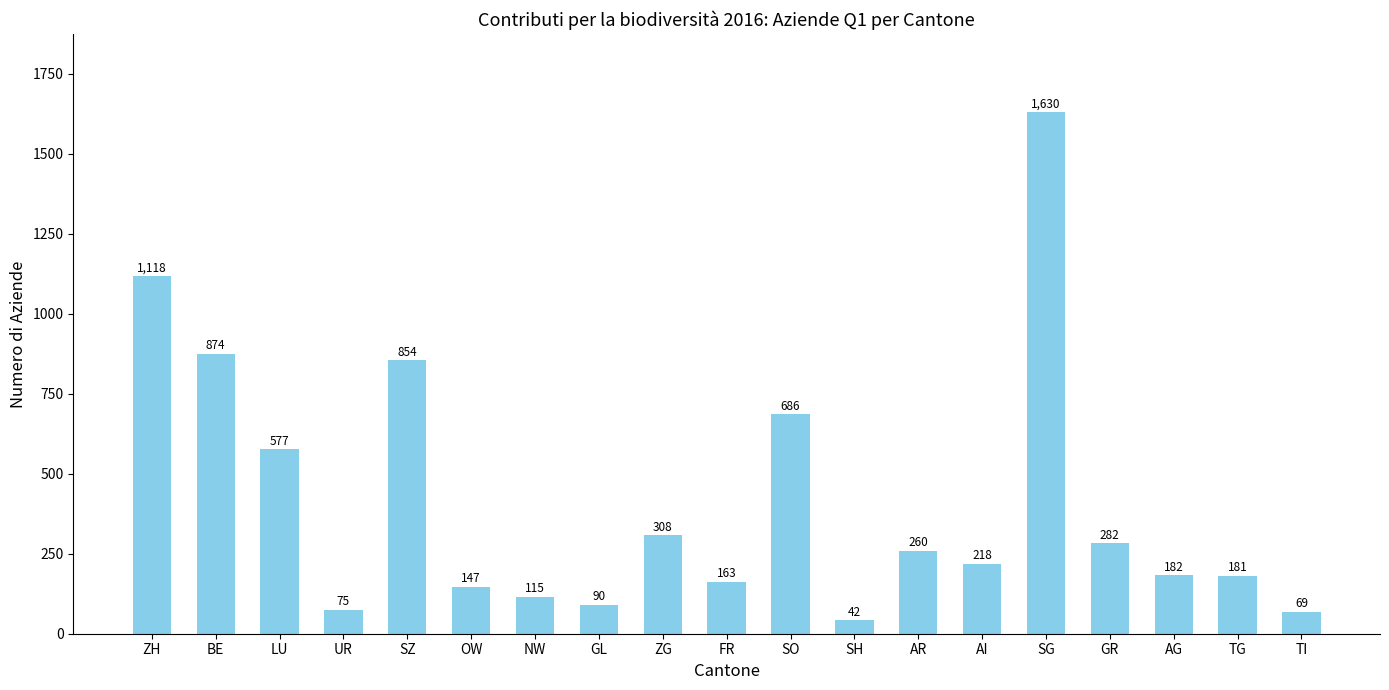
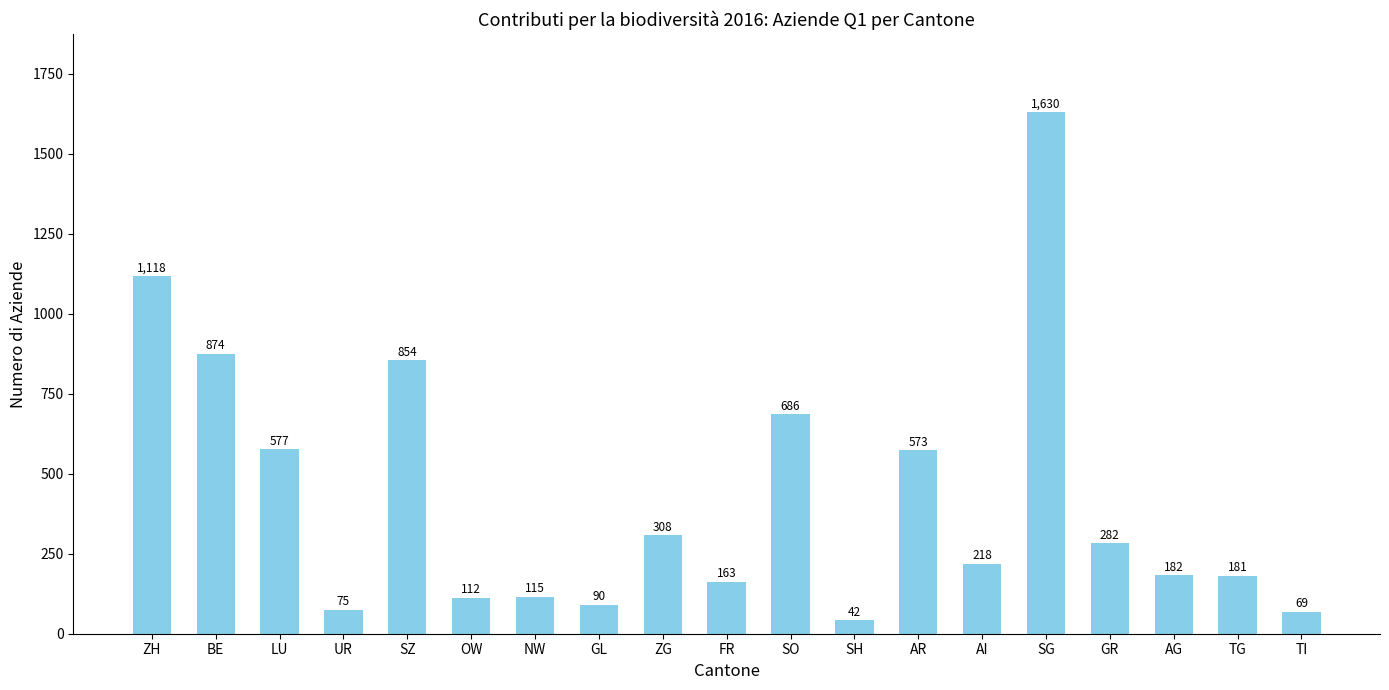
  {
    "ZH": "1,118",
    "BE": "874",
    "LU": "577",
    "UR": "75",
    "SZ": "854",
-   "OW": "147",
+   "OW": "112",
    "NW": "115",
    "GL": "90",
    "ZG": "308",
    "FR": "163",
    "SO": "686",
    "SH": "42",
-   "AR": "260",
+   "AR": "573",
    "AI": "218",
    "SG": "1,630",
    "GR": "282",
    "AG": "182",
    "TG": "181",
    "TI": "69"
  }
